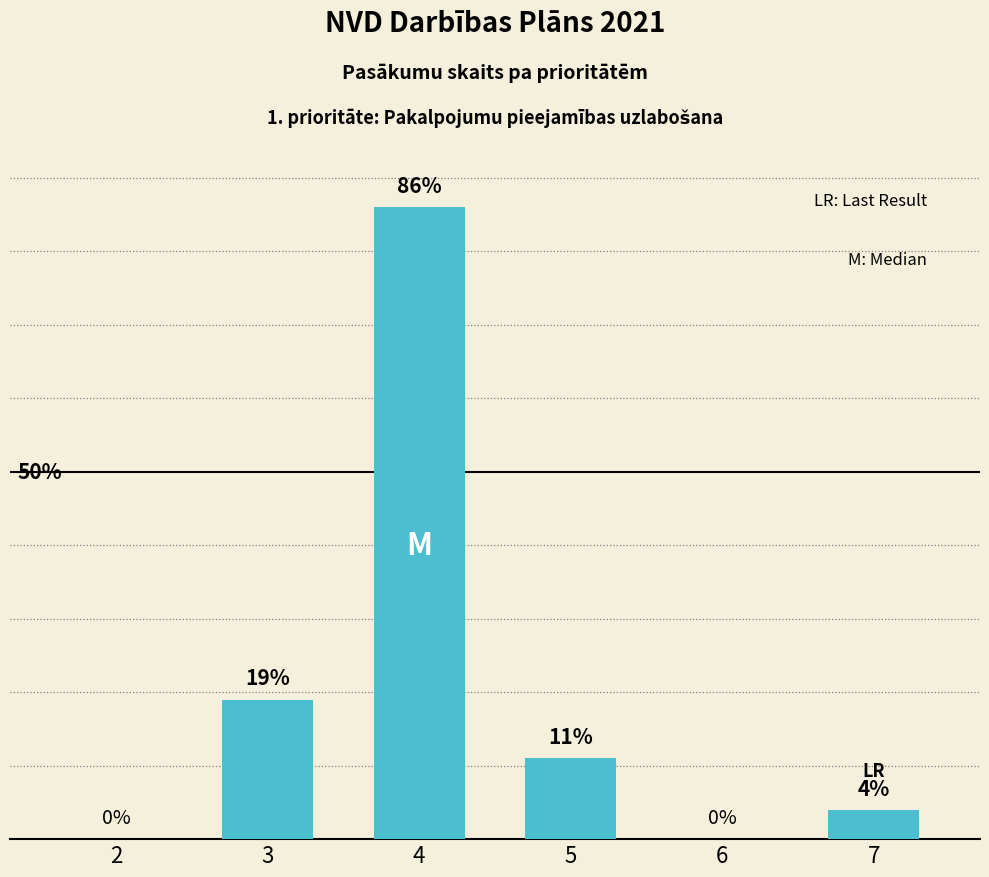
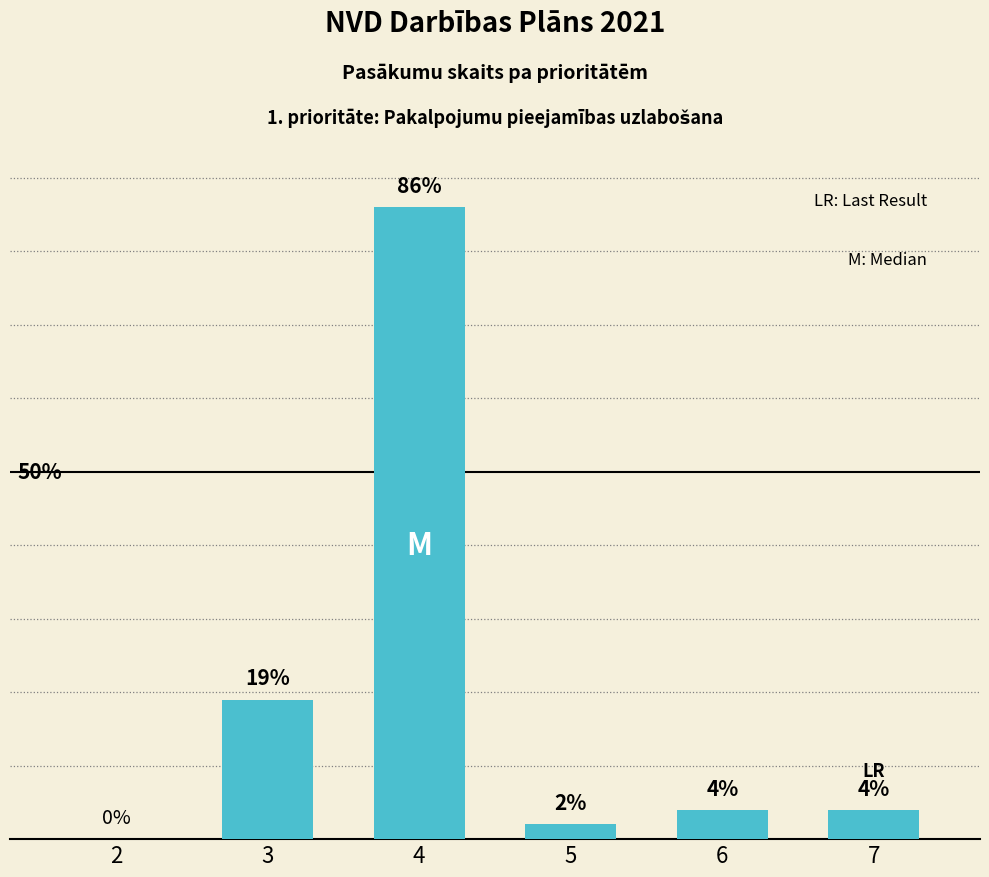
  {
    "2": "0%",
    "3": "19%",
    "4": "86%",
-   "5": "11%",
-   "6": "0%",
+   "5": "2%",
+   "6": "4%",
    "7": "4%"
  }
